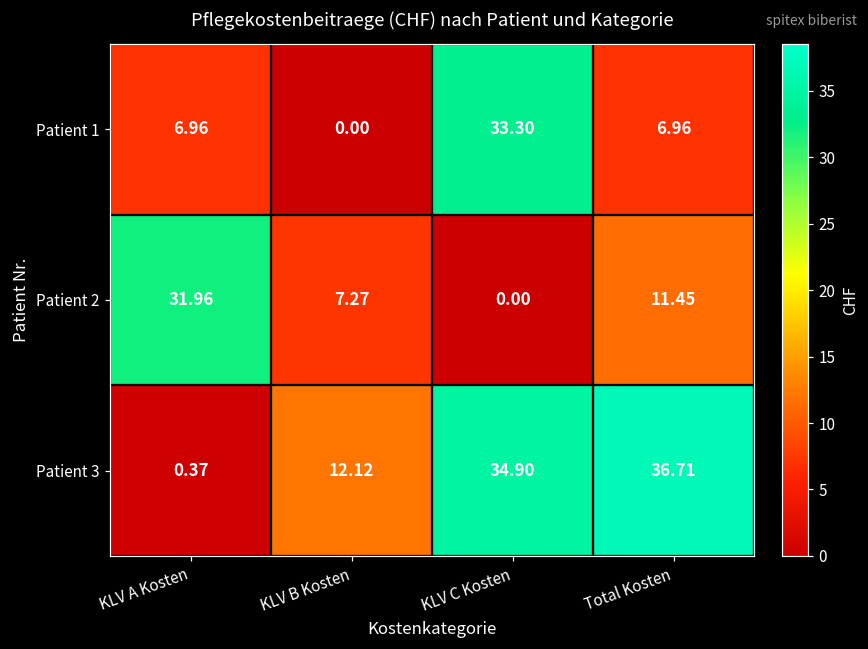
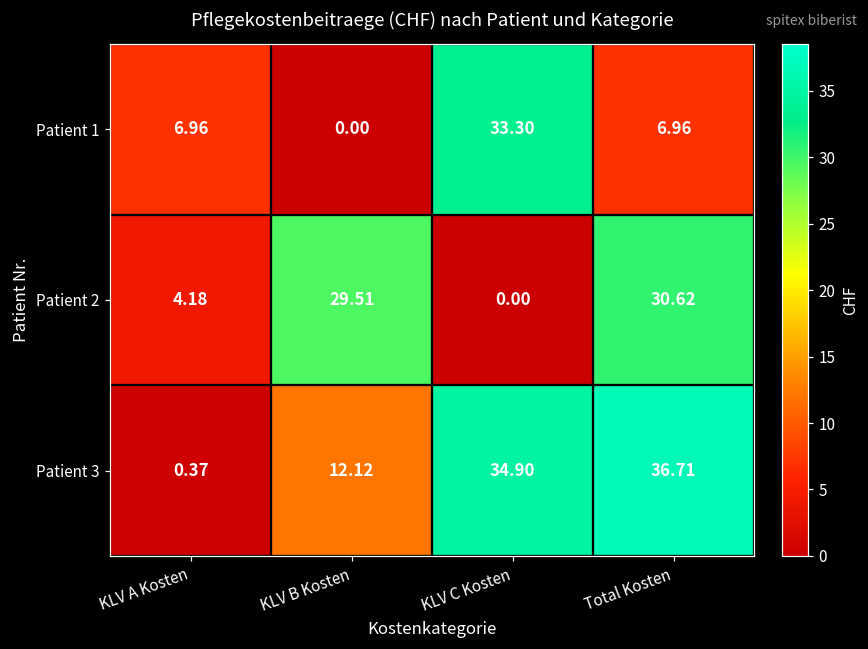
  {
    "Patient 1": {
      "KLV A Kosten": 6.96,
      "KLV B Kosten": 0.00,
      "KLV C Kosten": 33.30,
      "Total Kosten": 6.96
    },
    "Patient 2": {
-     "KLV A Kosten": 31.96,
-     "KLV B Kosten": 7.27,
+     "KLV A Kosten": 4.18,
+     "KLV B Kosten": 29.51,
      "KLV C Kosten": 0.00,
-     "Total Kosten": 11.45
+     "Total Kosten": 30.62
    },
    "Patient 3": {
      "KLV A Kosten": 0.37,
      "KLV B Kosten": 12.12,
      "KLV C Kosten": 34.90,
      "Total Kosten": 36.71
    }
  }
